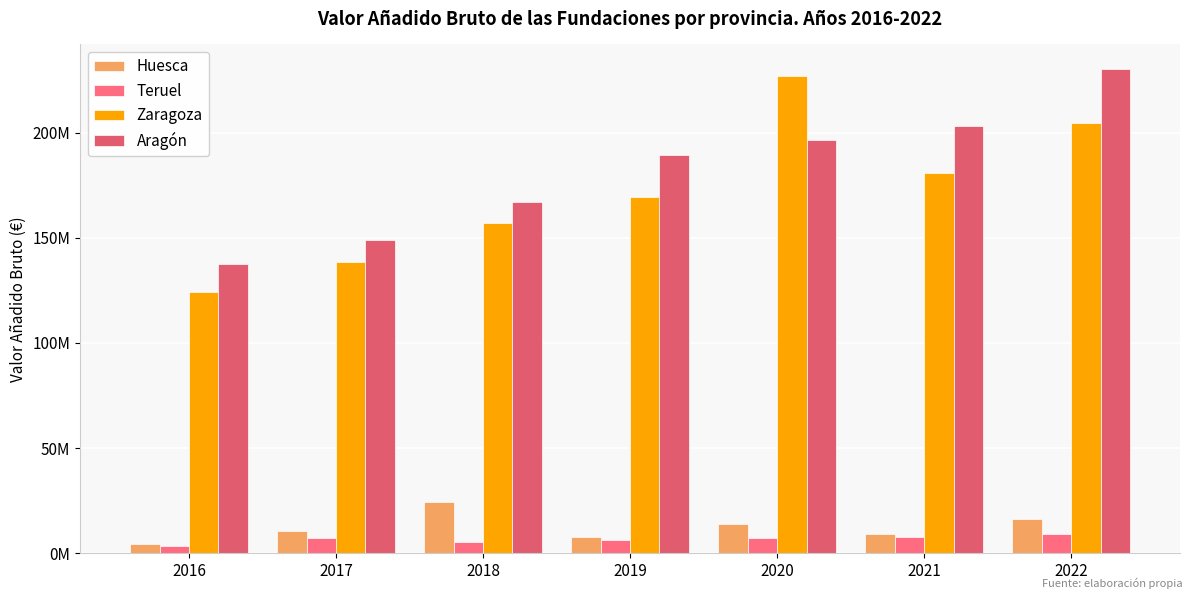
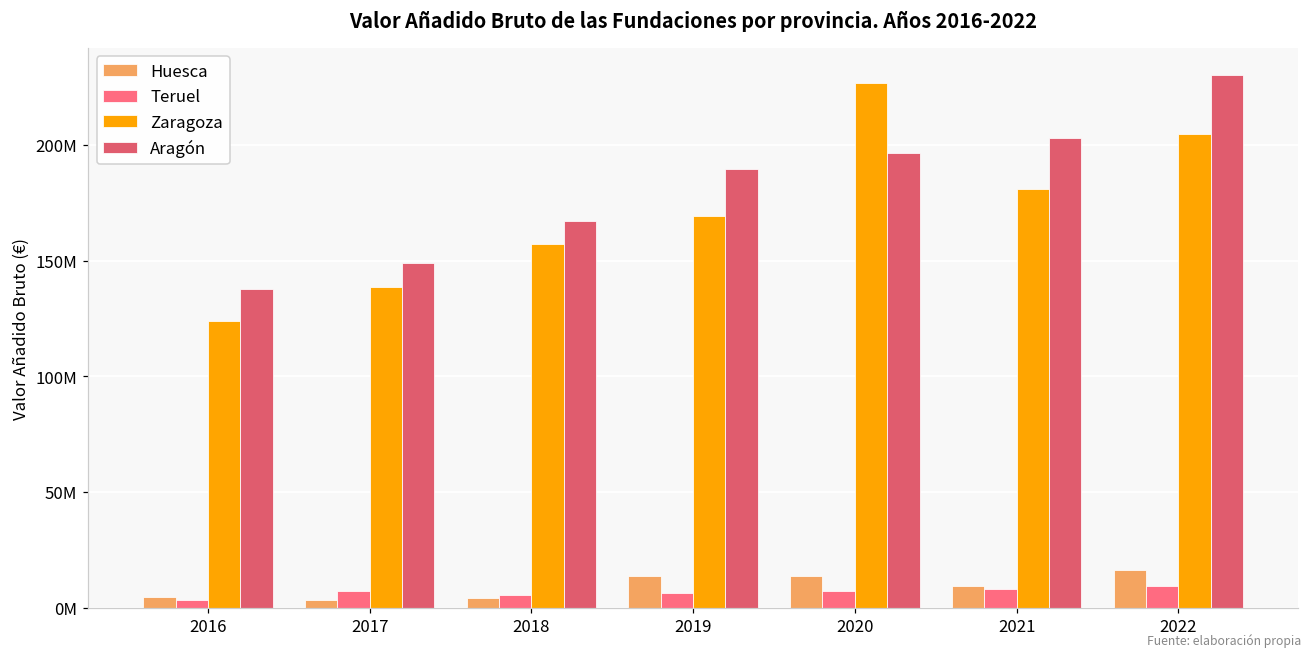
  {
    "Huesca": {
      "2016": 5000000,
-     "2017": 11000000,
-     "2018": 24000000,
-     "2019": 8000000,
+     "2017": 3000000,
+     "2018": 4000000,
+     "2019": 14000000,
      "2020": 14000000,
      "2021": 9000000,
      "2022": 16000000
    },
    "Zaragoza": {
      "2016": 124000000,
      "2017": 138000000,
      "2018": 157000000,
      "2019": 169000000,
      "2020": 227000000,
      "2021": 181000000,
      "2022": 205000000
    }
  }
